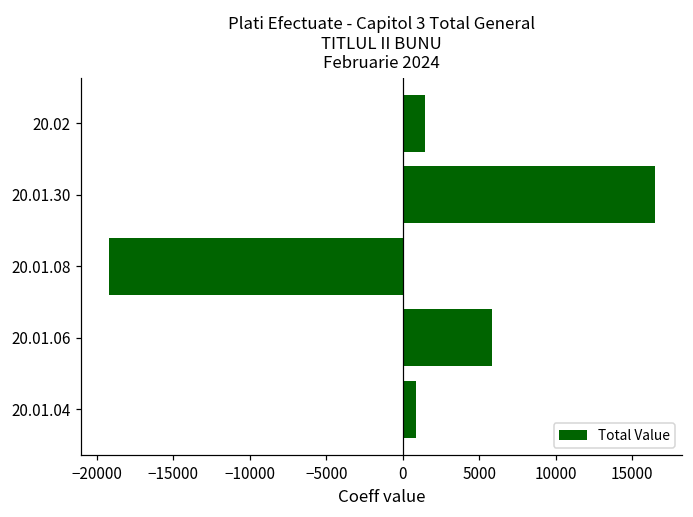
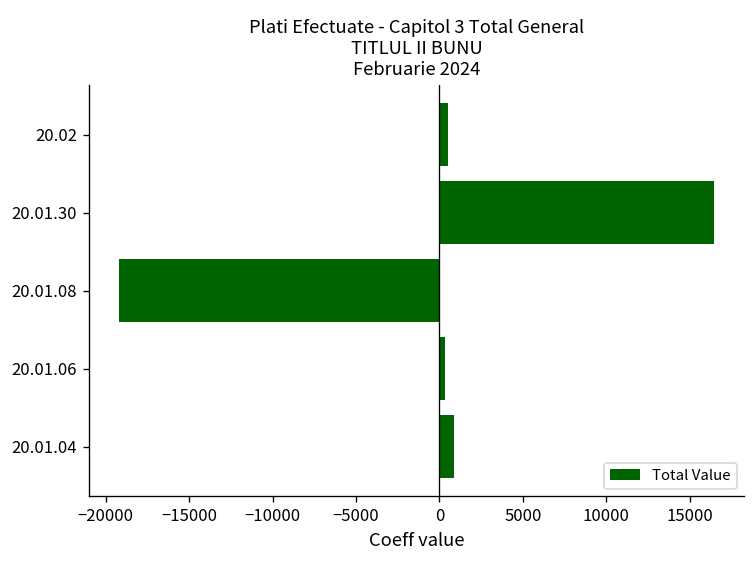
  {
-   "20.02": 1500,
+   "20.02": 500,
    "20.01.30": 16500,
    "20.01.08": -19200,
-   "20.01.06": 5800,
+   "20.01.06": 300,
    "20.01.04": 900
  }
